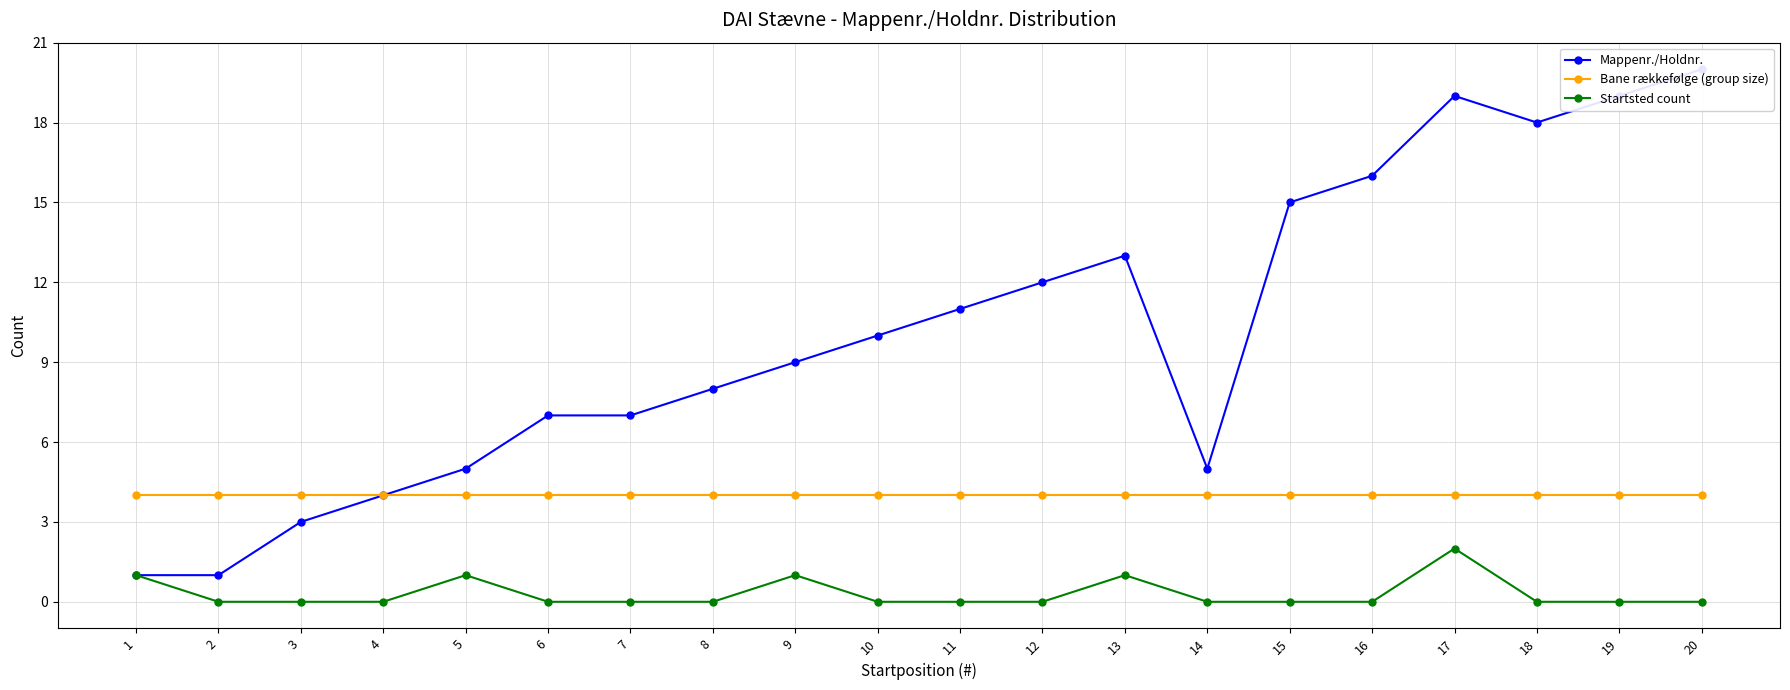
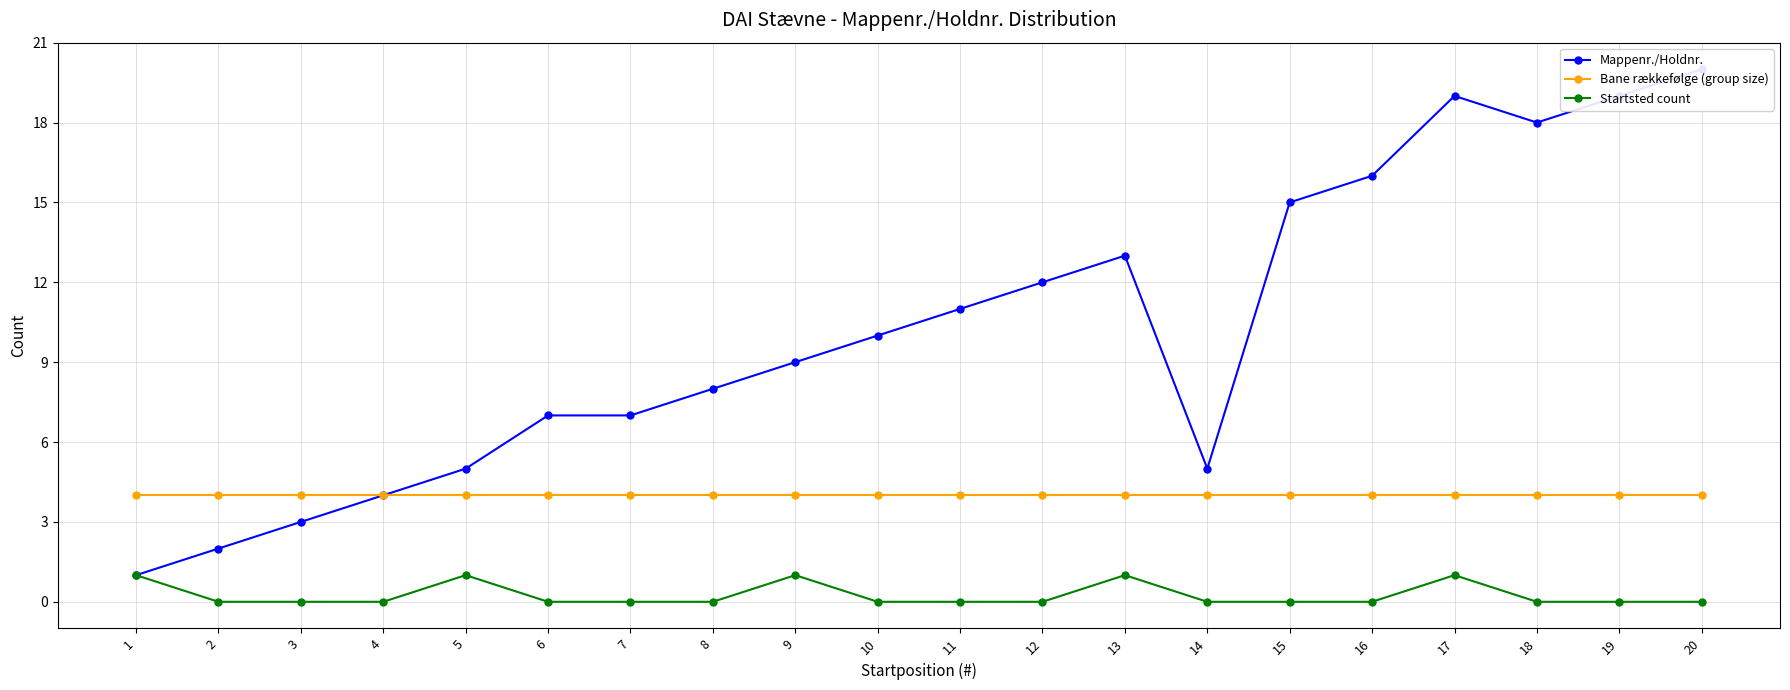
  {
    "Mappenr./Holdnr.": {
-     "2": 1,
+     "2": 2,
      "3": 3,
      "5": 5,
      "6": 7,
      "7": 7,
      "8": 8,
      "9": 9,
      "10": 10,
      "11": 11,
      "12": 12,
      "13": 13,
      "14": 5,
      "15": 15,
      "16": 16,
      "17": 19,
      "18": 18
    },
    "Bane rækkefølge (group size)": {
      "1": 4,
      "2": 4,
      "3": 4,
      "5": 4,
      "6": 4,
      "7": 4,
      "8": 4,
      "9": 4,
      "10": 4,
      "11": 4,
      "12": 4,
      "13": 4,
      "14": 4,
      "15": 4,
      "16": 4,
      "17": 4,
      "18": 4,
      "19": 4,
      "20": 4
    },
    "Startsted count": {
      "2": 0,
      "3": 0,
      "4": 0,
      "5": 1,
      "6": 0,
      "7": 0,
      "8": 0,
      "9": 1,
      "10": 0,
      "11": 0,
      "12": 0,
      "13": 1,
      "14": 0,
      "15": 0,
      "16": 0,
-     "17": 2,
+     "17": 1,
      "18": 0,
      "19": 0,
      "20": 0
    }
  }
